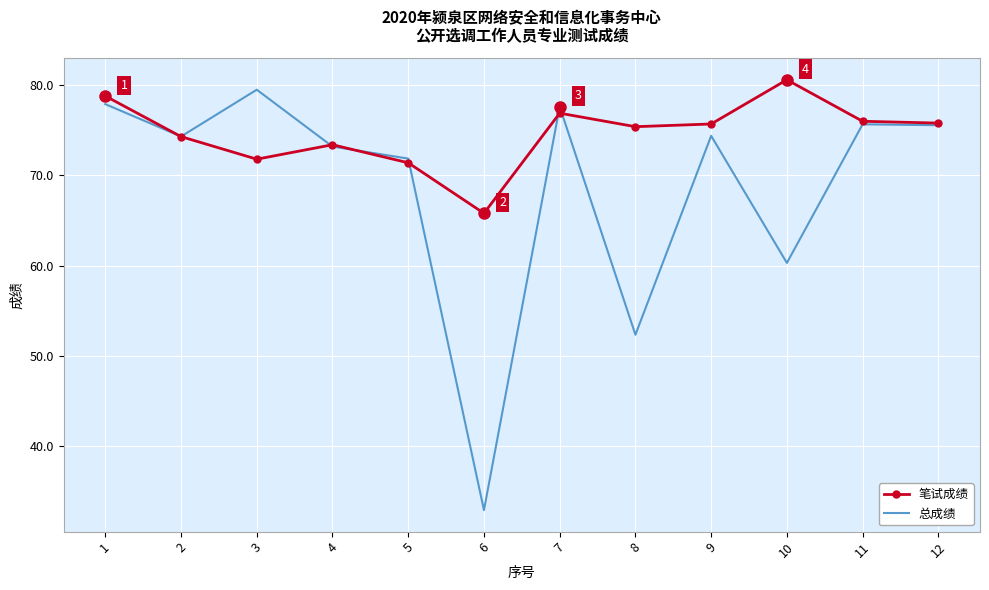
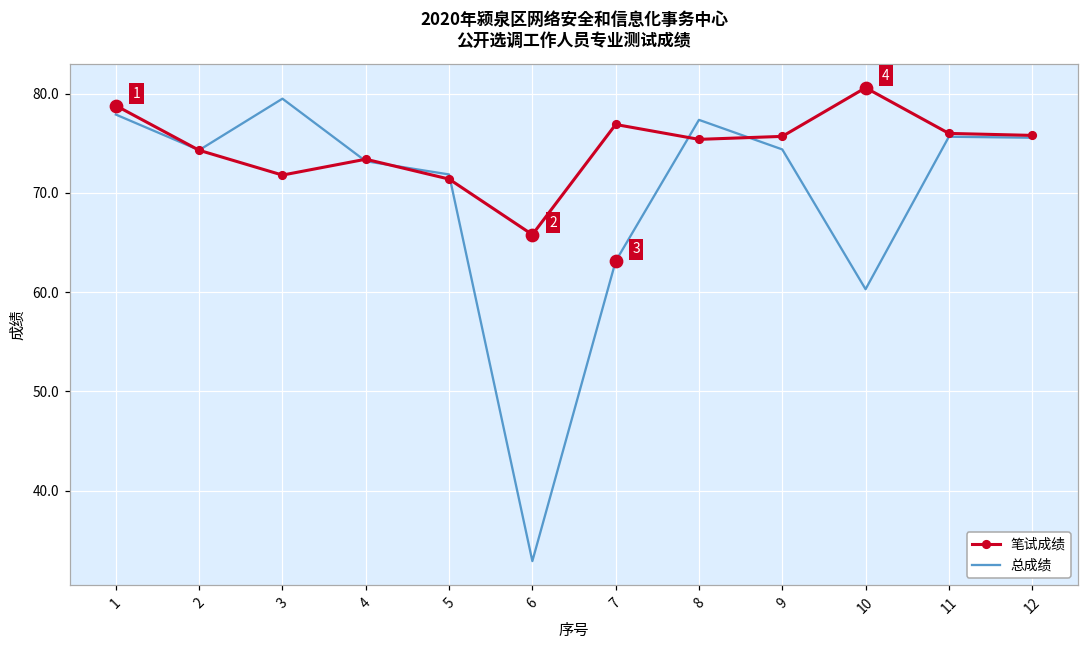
  {
    "总成绩": {
      "1": 78,
      "3": 80,
      "5": 72,
      "6": 33,
-     "7": 78,
-     "8": 52,
+     "7": 63,
+     "8": 77,
      "9": 74,
      "10": 60,
      "11": 76
    }
  }
